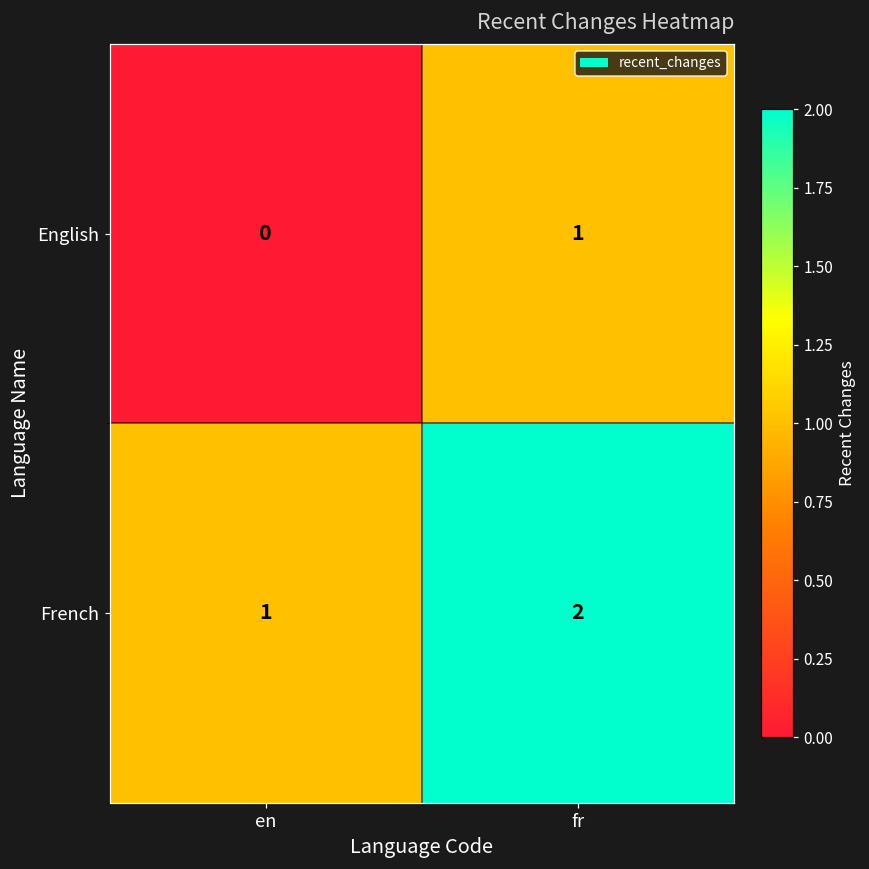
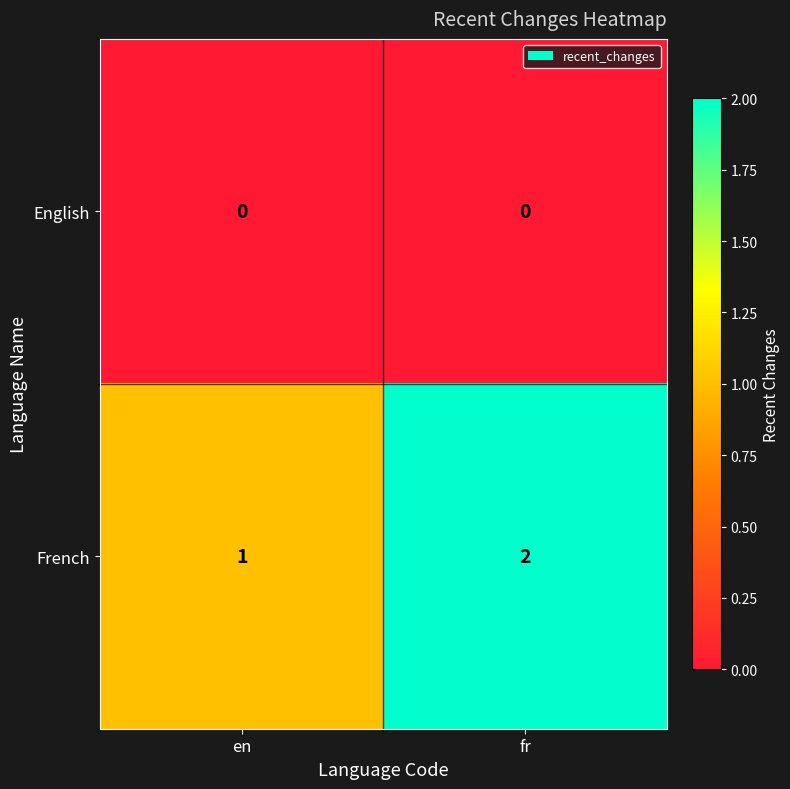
  {
    "English": {
      "en": 0,
-     "fr": 1
+     "fr": 0
    },
    "French": {
      "en": 1,
      "fr": 2
    }
  }
